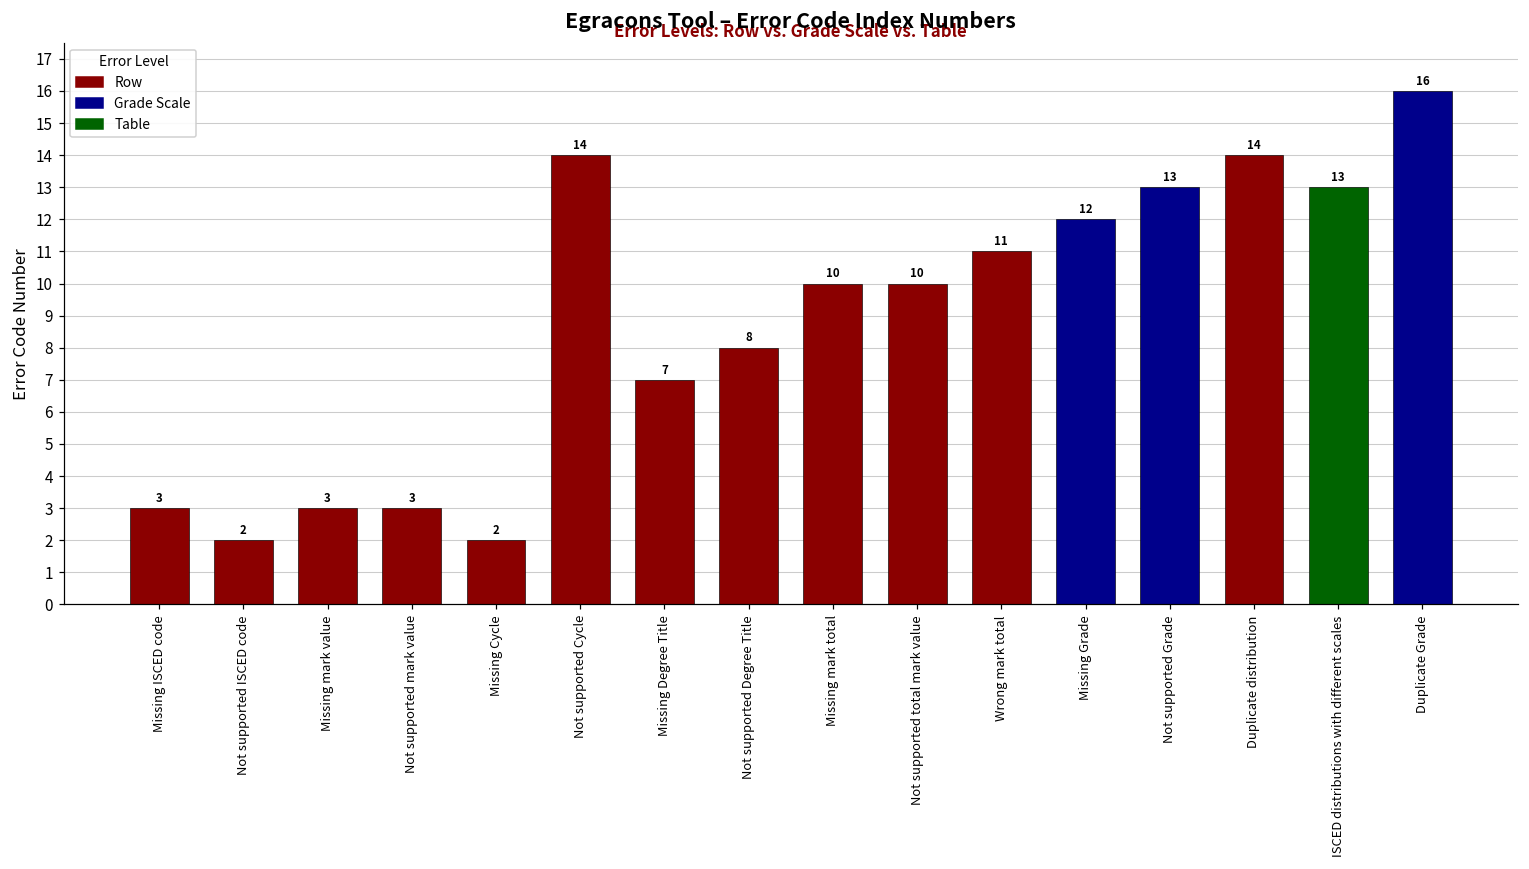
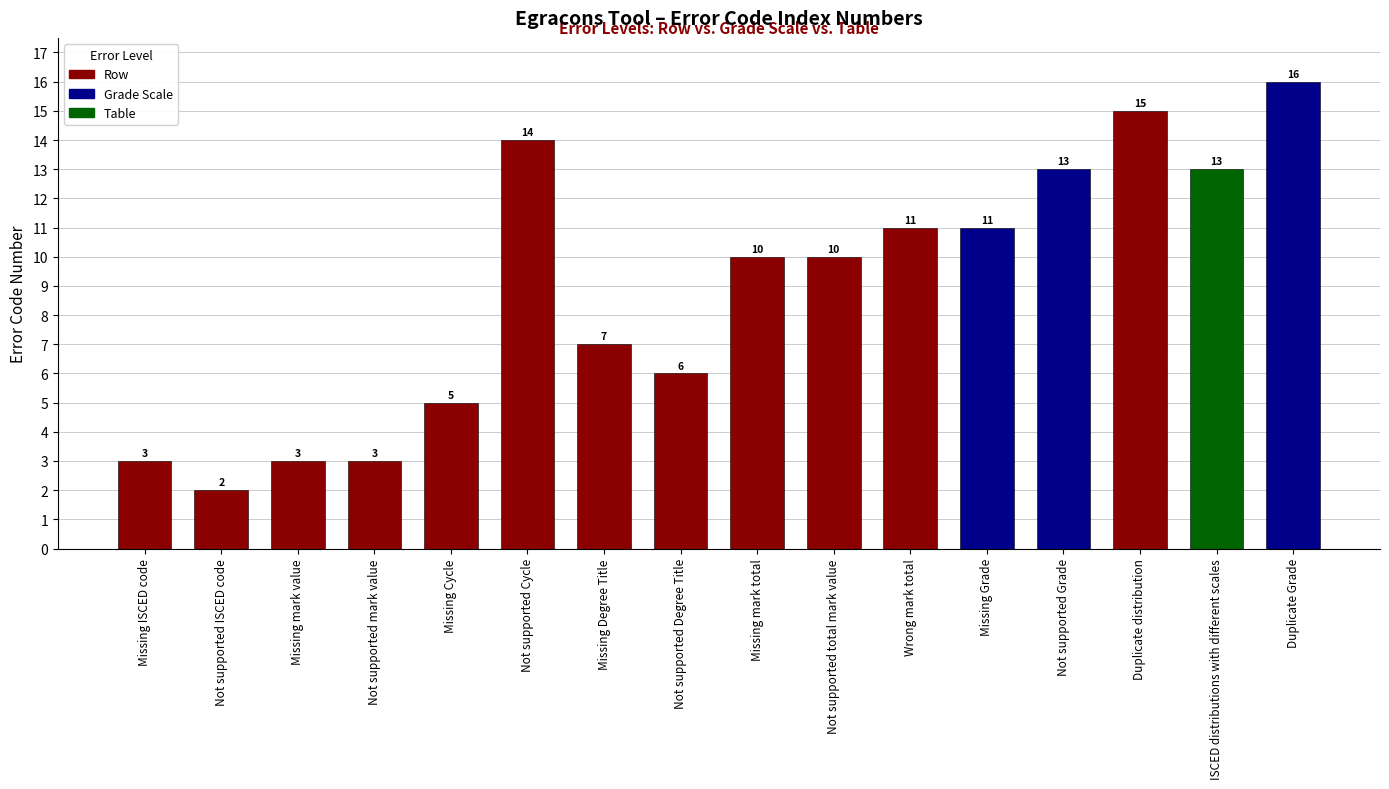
  {
    "Missing ISCED code": 3,
    "Not supported ISCED code": 2,
    "Missing mark value": 3,
    "Not supported mark value": 3,
-   "Missing Cycle": 2,
+   "Missing Cycle": 5,
    "Not supported Cycle": 14,
    "Missing Degree Title": 7,
-   "Not supported Degree Title": 8,
+   "Not supported Degree Title": 6,
    "Missing mark total": 10,
    "Not supported total mark value": 10,
    "Wrong mark total": 11,
-   "Missing Grade": 12,
+   "Missing Grade": 11,
    "Not supported Grade": 13,
-   "Duplicate distribution": 14,
+   "Duplicate distribution": 15,
    "ISCED distributions with different scales": 13,
    "Duplicate Grade": 16
  }
